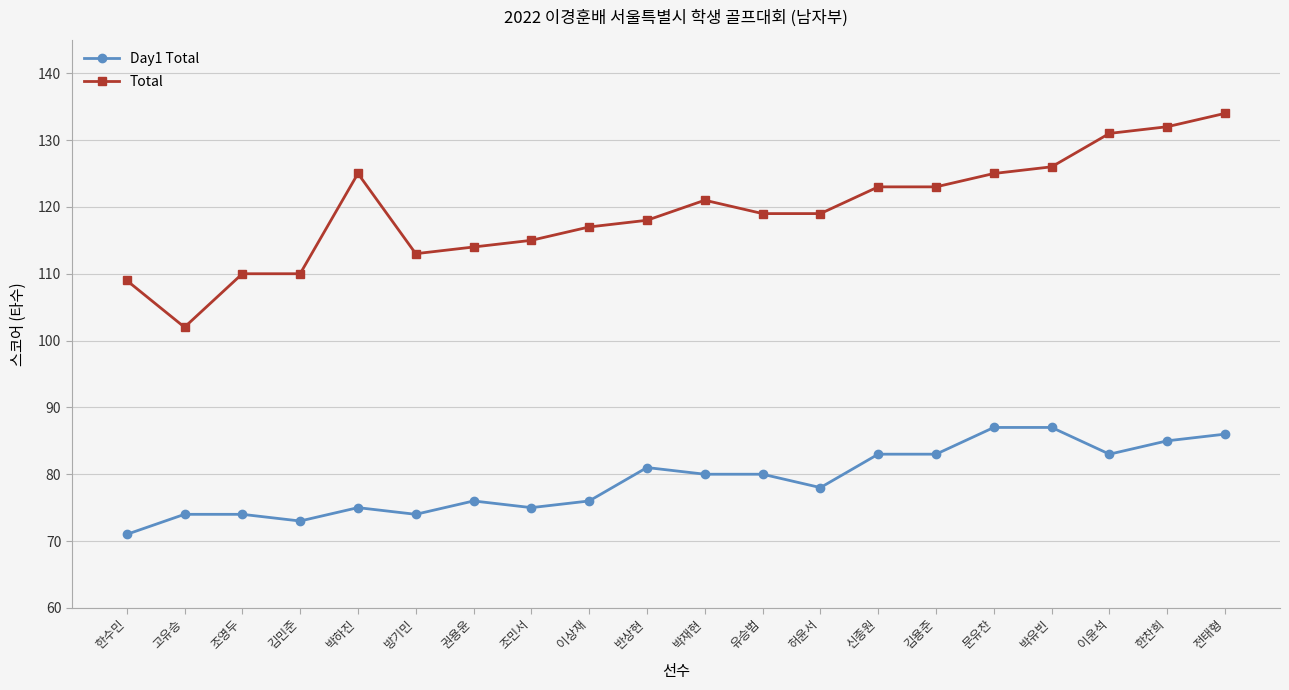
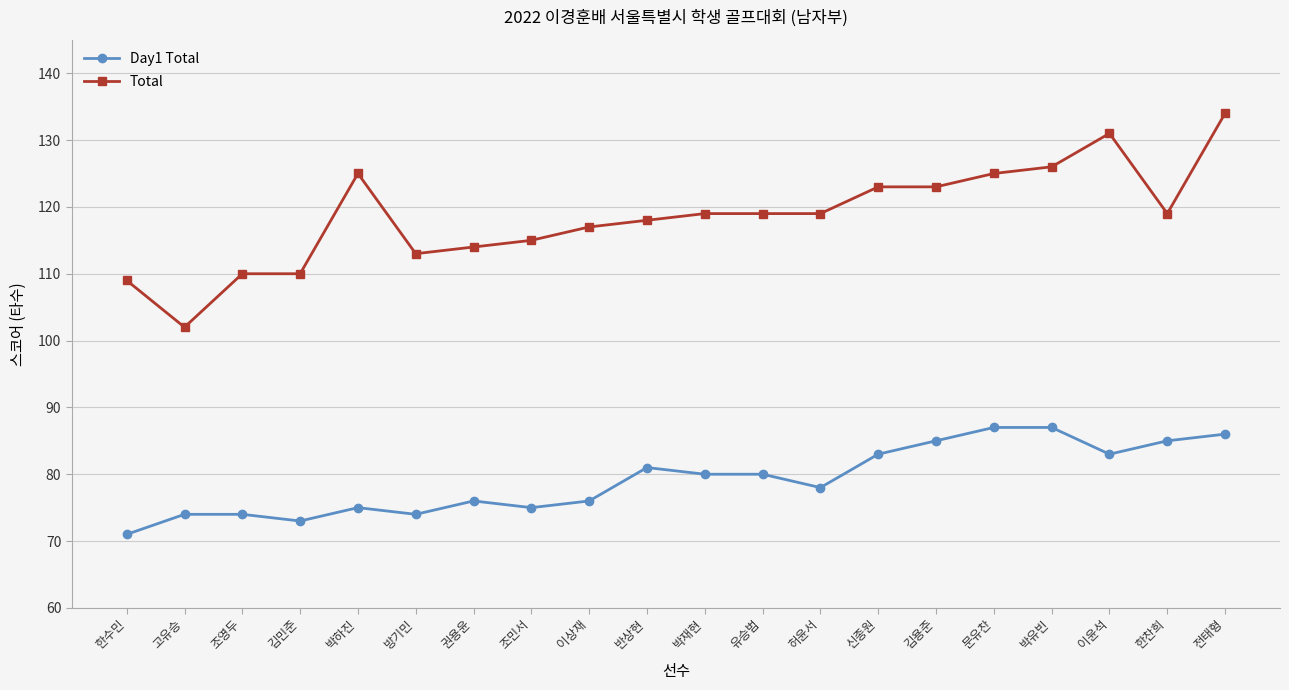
  {
    "Day1 Total": {
      "한수민": 71,
      "고유승": 74,
      "조영두": 74,
      "김민준": 73,
      "박하진": 75,
      "방기민": 74,
      "권용윤": 76,
      "조민서": 75,
      "이상재": 76,
      "반상현": 81,
      "박재현": 80,
      "유승범": 80,
      "허윤서": 78,
      "신종원": 83,
-     "김용준": 83,
+     "김용준": 85,
      "문유찬": 87,
      "박유빈": 87,
      "이윤석": 83,
      "한찬희": 85,
      "전태형": 86
    },
    "Total": {
      "한수민": 109,
      "고유승": 102,
      "조영두": 110,
      "김민준": 110,
      "박하진": 125,
      "방기민": 113,
      "권용윤": 114,
      "조민서": 115,
      "이상재": 117,
      "반상현": 118,
-     "박재현": 121,
+     "박재현": 119,
      "유승범": 119,
      "허윤서": 119,
      "신종원": 123,
      "김용준": 123,
      "문유찬": 125,
      "박유빈": 126,
      "이윤석": 131,
-     "한찬희": 132,
+     "한찬희": 119,
      "전태형": 134
    }
  }
